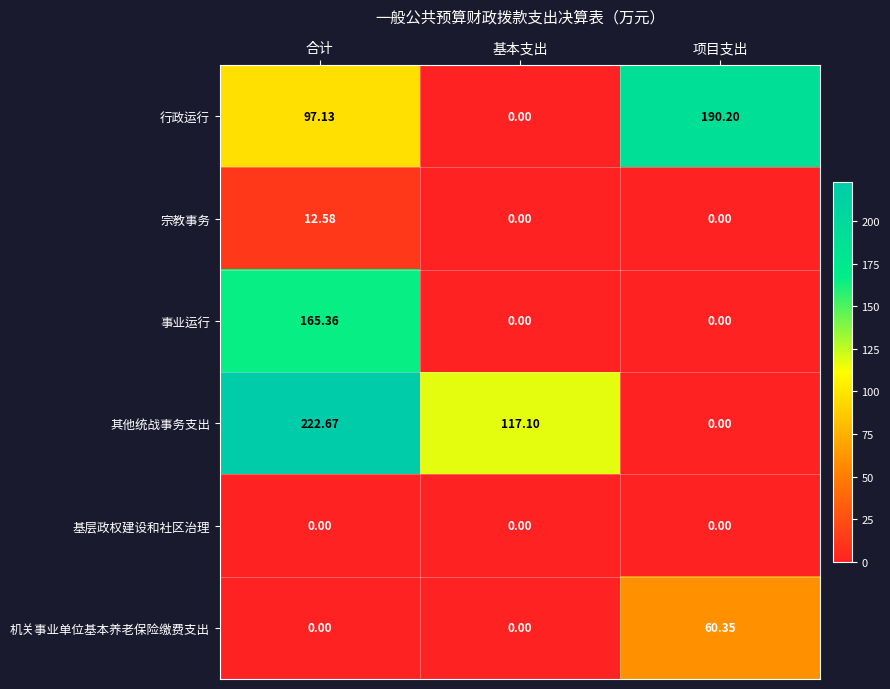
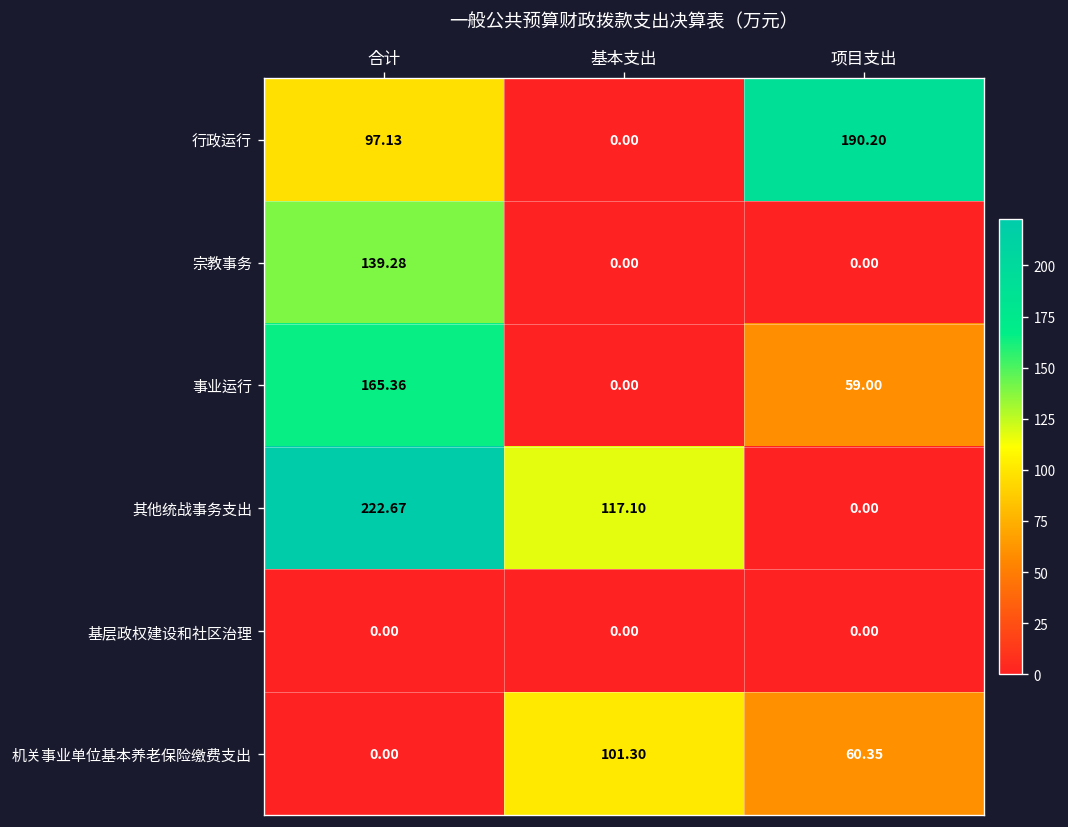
  {
    "行政运行": {
      "合计": 97.13,
      "基本支出": 0.00,
      "项目支出": 190.20
    },
    "宗教事务": {
-     "合计": 12.58,
+     "合计": 139.28,
      "基本支出": 0.00,
      "项目支出": 0.00
    },
    "事业运行": {
      "合计": 165.36,
      "基本支出": 0.00,
-     "项目支出": 0.00
+     "项目支出": 59.00
    },
    "其他统战事务支出": {
      "合计": 222.67,
      "基本支出": 117.10,
      "项目支出": 0.00
    },
    "基层政权建设和社区治理": {
      "合计": 0.00,
      "基本支出": 0.00,
      "项目支出": 0.00
    },
    "机关事业单位基本养老保险缴费支出": {
      "合计": 0.00,
-     "基本支出": 0.00,
+     "基本支出": 101.30,
      "项目支出": 60.35
    }
  }
